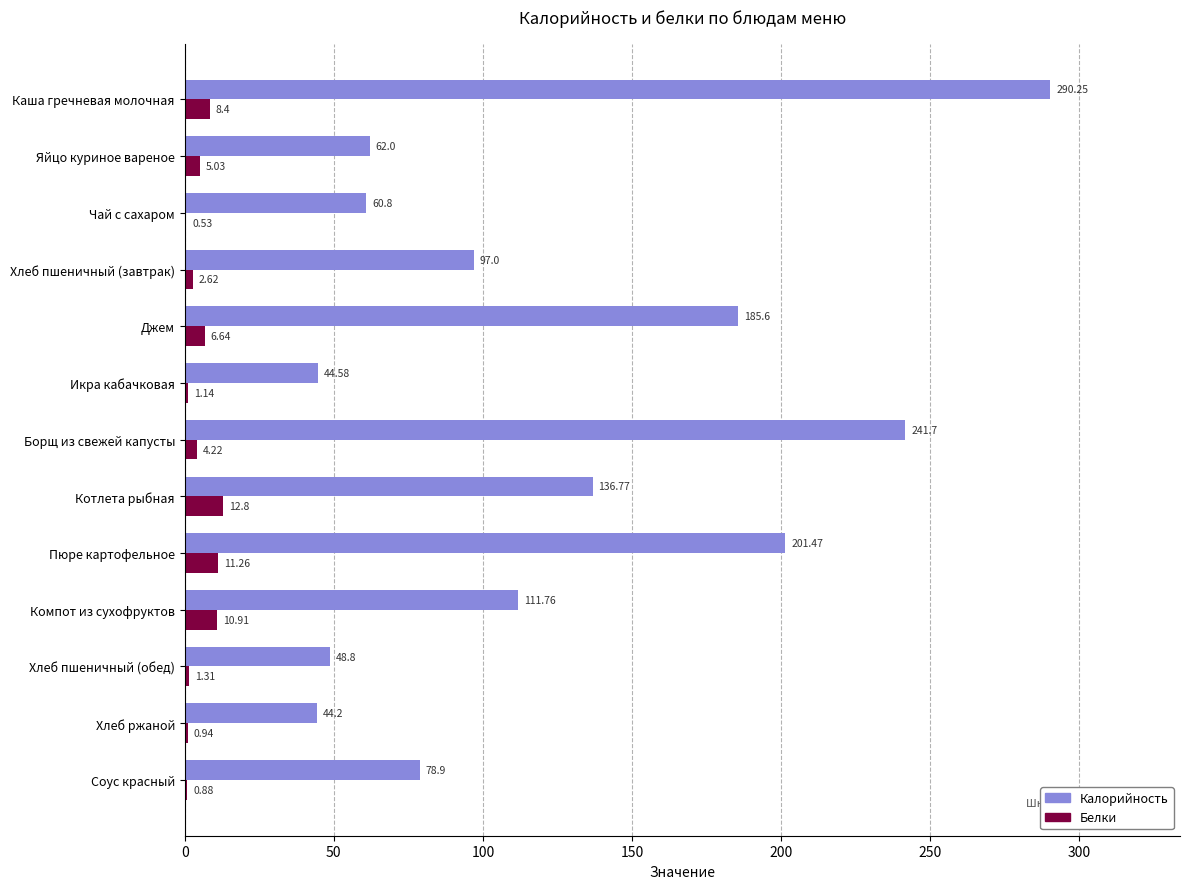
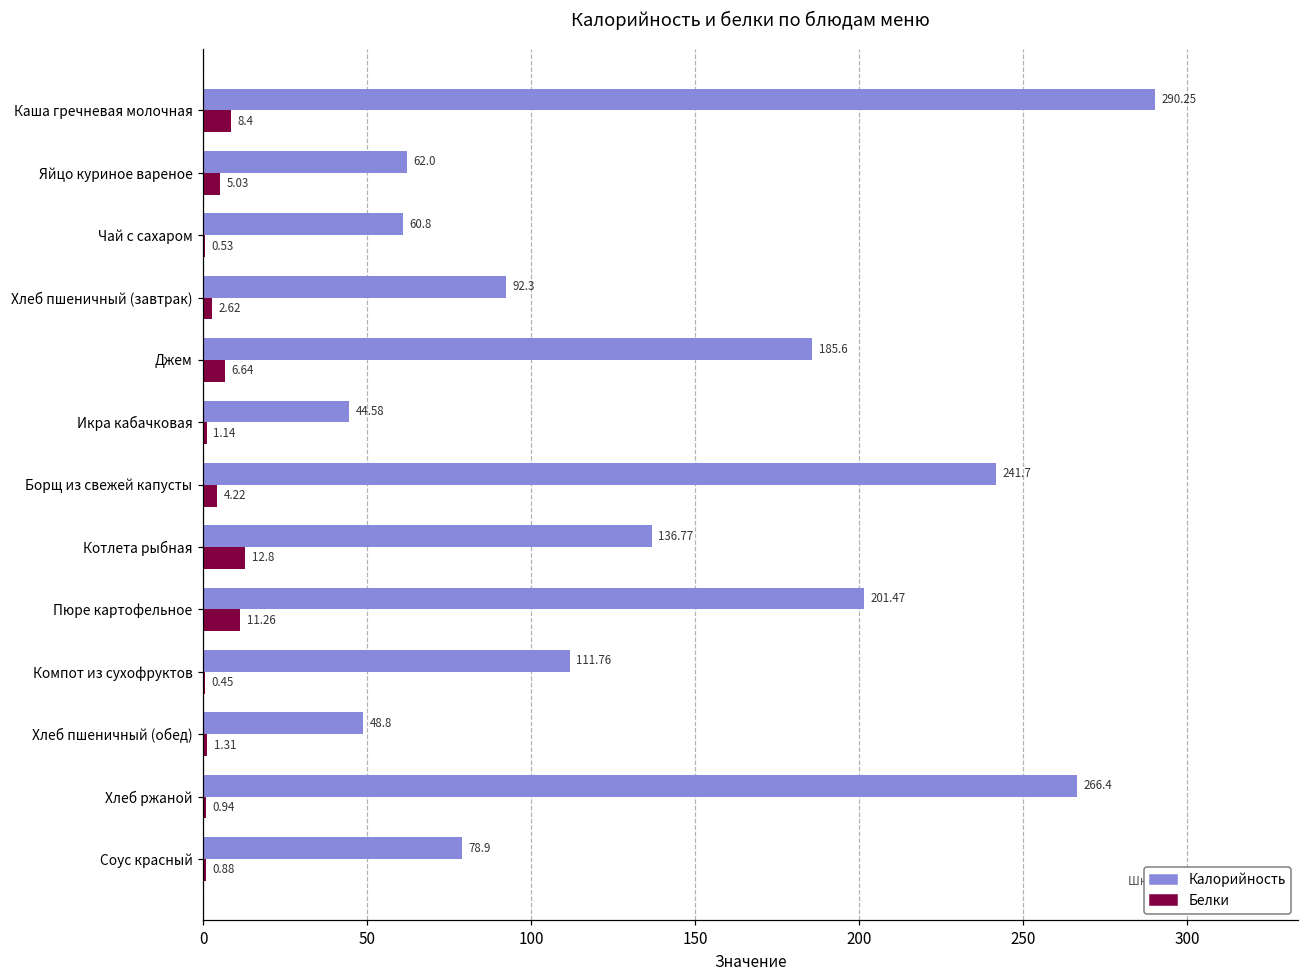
  {
    "Калорийность": {
      "Каша гречневая молочная": 290.25,
      "Яйцо куриное вареное": 62.0,
      "Чай с сахаром": 60.8,
-     "Хлеб пшеничный (завтрак)": 97.0,
+     "Хлеб пшеничный (завтрак)": 92.3,
      "Джем": 185.6,
      "Икра кабачковая": 44.58,
      "Борщ из свежей капусты": 241.7,
      "Котлета рыбная": 136.77,
      "Пюре картофельное": 201.47,
      "Компот из сухофруктов": 111.76,
      "Хлеб пшеничный (обед)": 48.8,
-     "Хлеб ржаной": 44.2,
+     "Хлеб ржаной": 266.4,
      "Соус красный": 78.9
    },
    "Белки": {
      "Каша гречневая молочная": 8.4,
      "Яйцо куриное вареное": 5.03,
      "Чай с сахаром": 0.53,
      "Хлеб пшеничный (завтрак)": 2.62,
      "Джем": 6.64,
      "Икра кабачковая": 1.14,
      "Борщ из свежей капусты": 4.22,
      "Котлета рыбная": 12.8,
      "Пюре картофельное": 11.26,
-     "Компот из сухофруктов": 10.91,
+     "Компот из сухофруктов": 0.45,
      "Хлеб пшеничный (обед)": 1.31,
      "Хлеб ржаной": 0.94,
      "Соус красный": 0.88
    }
  }
